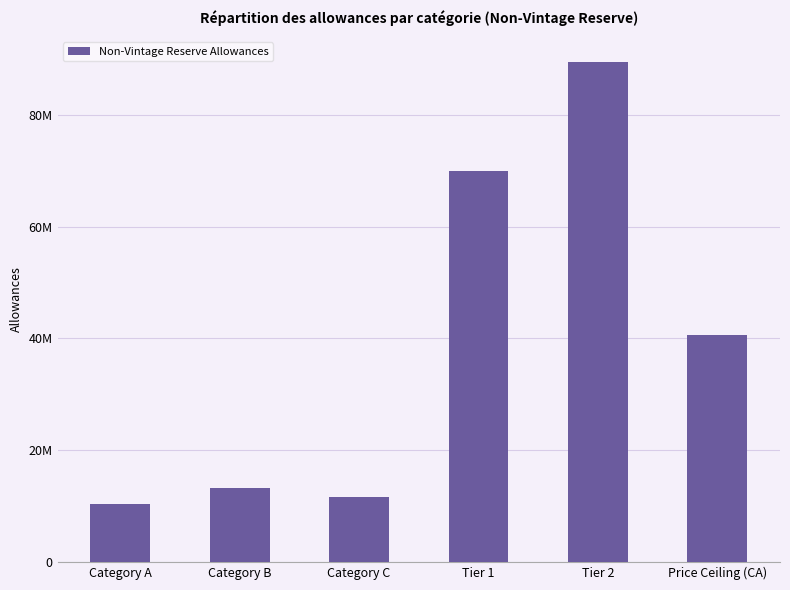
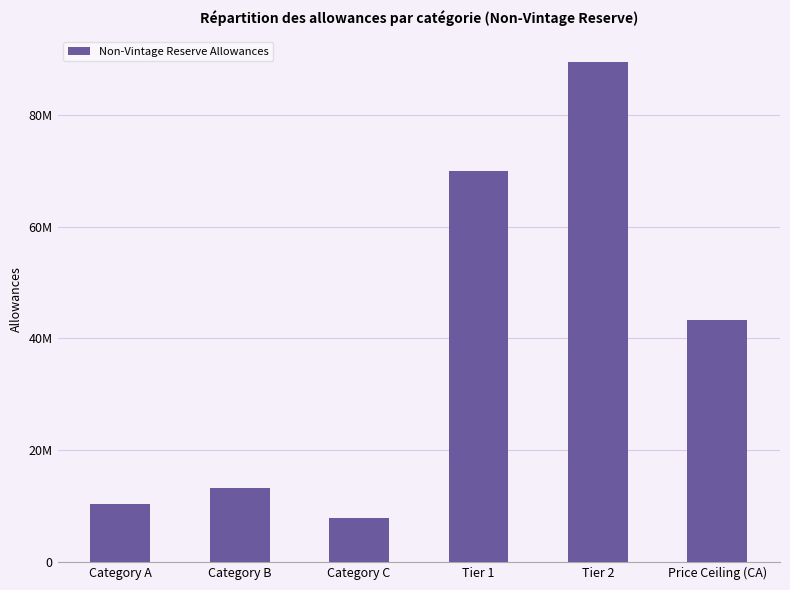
  {
    "Category A": 10000000,
    "Category B": 13000000,
-   "Category C": 12000000,
+   "Category C": 8000000,
    "Tier 1": 70000000,
    "Tier 2": 90000000,
-   "Price Ceiling (CA)": 41000000
+   "Price Ceiling (CA)": 43000000
  }
